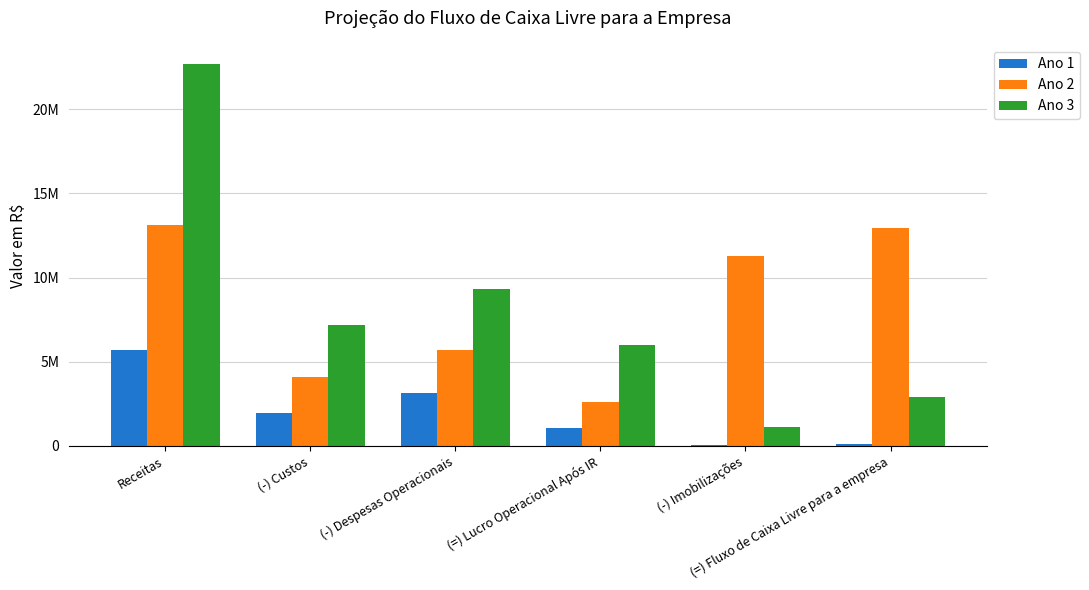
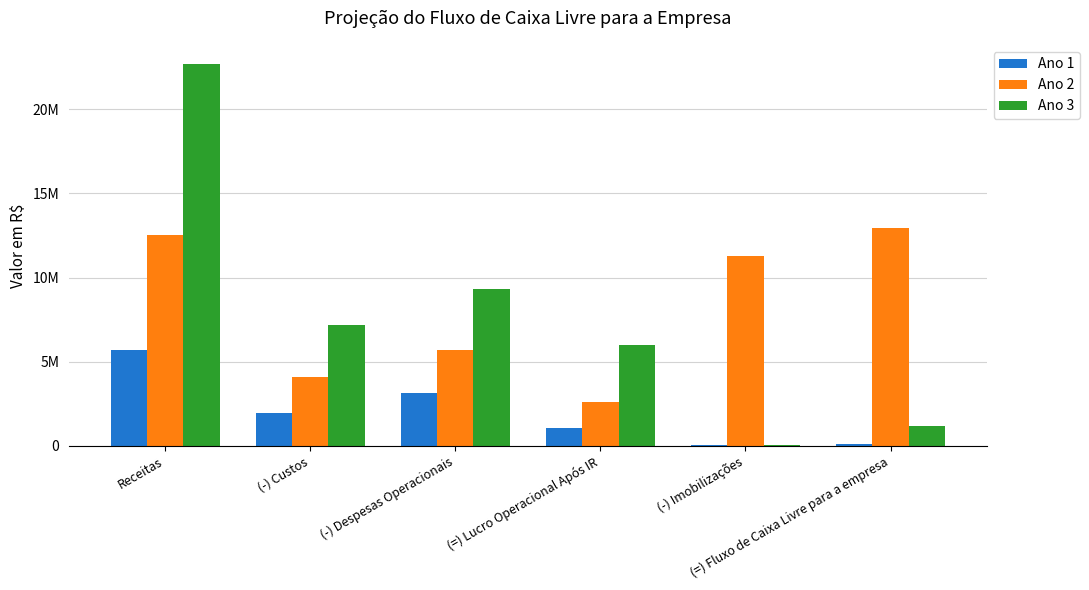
  {
    "Ano 1": {
      "Receitas": 5700000,
      "(-) Custos": 2000000,
      "(-) Despesas Operacionais": 3100000,
      "(=) Lucro Operacional Após IR": 1100000
    },
    "Ano 2": {
-     "Receitas": 13100000,
+     "Receitas": 12500000,
      "(-) Custos": 4100000,
      "(-) Despesas Operacionais": 5700000,
      "(=) Lucro Operacional Após IR": 2600000,
      "(-) Imobilizações": 11300000,
      "(=) Fluxo de Caixa Livre para a empresa": 12900000
    },
    "Ano 3": {
      "Receitas": 22700000,
      "(-) Custos": 7200000,
      "(-) Despesas Operacionais": 9300000,
      "(=) Lucro Operacional Após IR": 6000000,
-     "(-) Imobilizações": 1100000,
-     "(=) Fluxo de Caixa Livre para a empresa": 2900000
+     "(-) Imobilizações": 100000,
+     "(=) Fluxo de Caixa Livre para a empresa": 1200000
    }
  }
